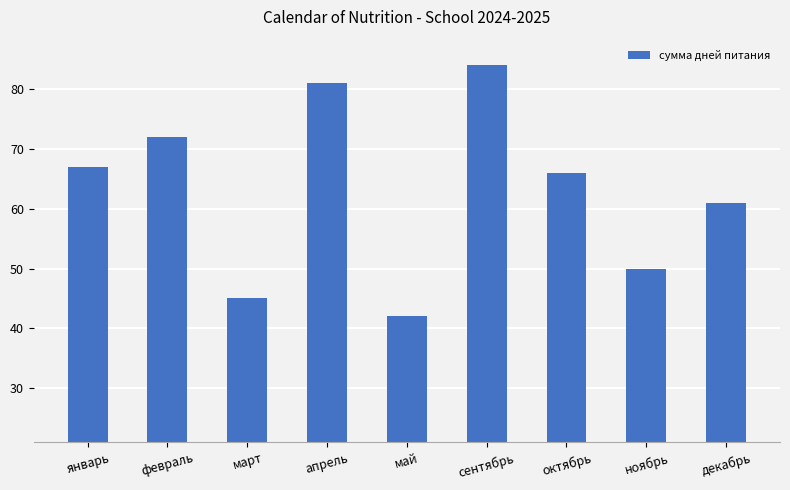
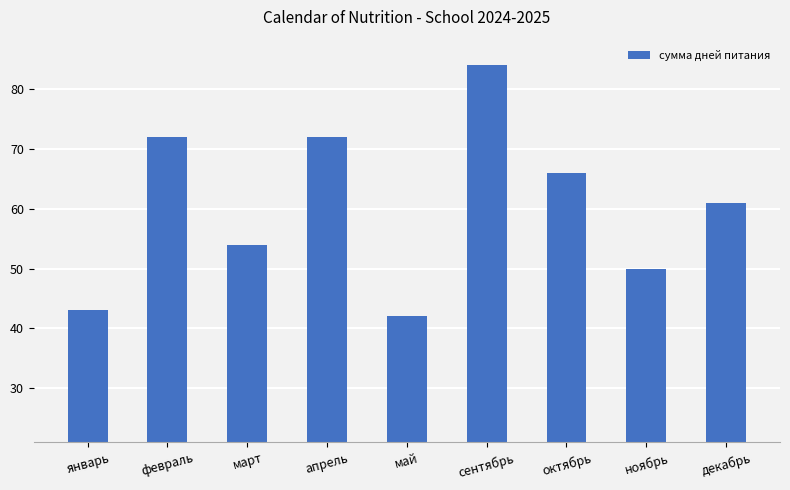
  {
-   "январь": 67,
+   "январь": 43,
    "февраль": 72,
-   "март": 45,
-   "апрель": 81,
+   "март": 54,
+   "апрель": 72,
    "май": 42,
    "сентябрь": 84,
    "октябрь": 66,
    "ноябрь": 50,
    "декабрь": 61
  }
